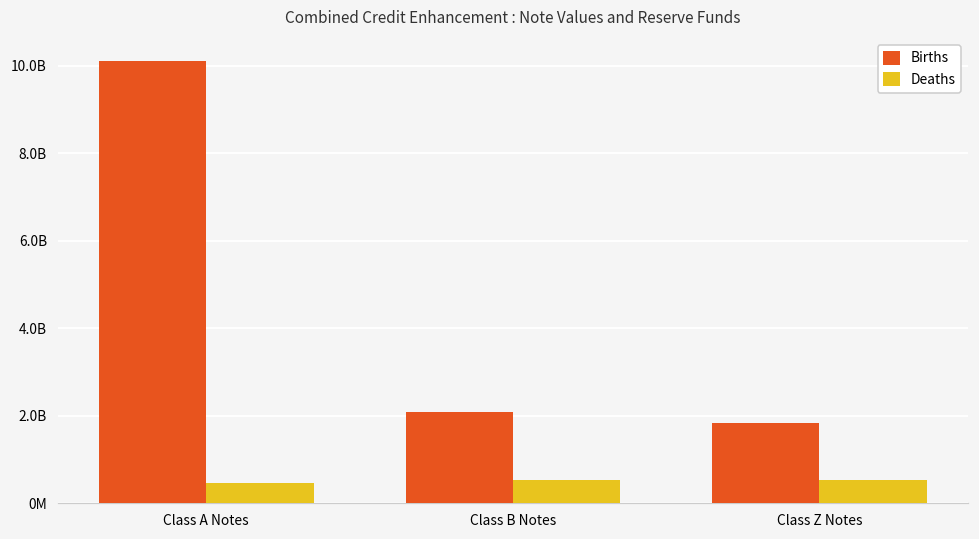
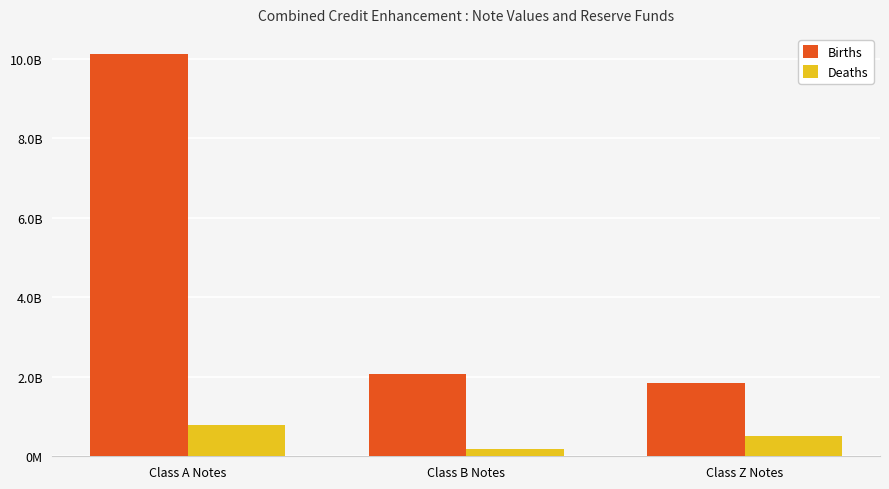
  {
    "Births": {
      "Class A Notes": 10100000000,
      "Class B Notes": 2100000000,
      "Class Z Notes": 1800000000
    },
    "Deaths": {
-     "Class A Notes": 500000000,
-     "Class B Notes": 500000000,
+     "Class A Notes": 800000000,
+     "Class B Notes": 200000000,
      "Class Z Notes": 500000000
    }
  }
